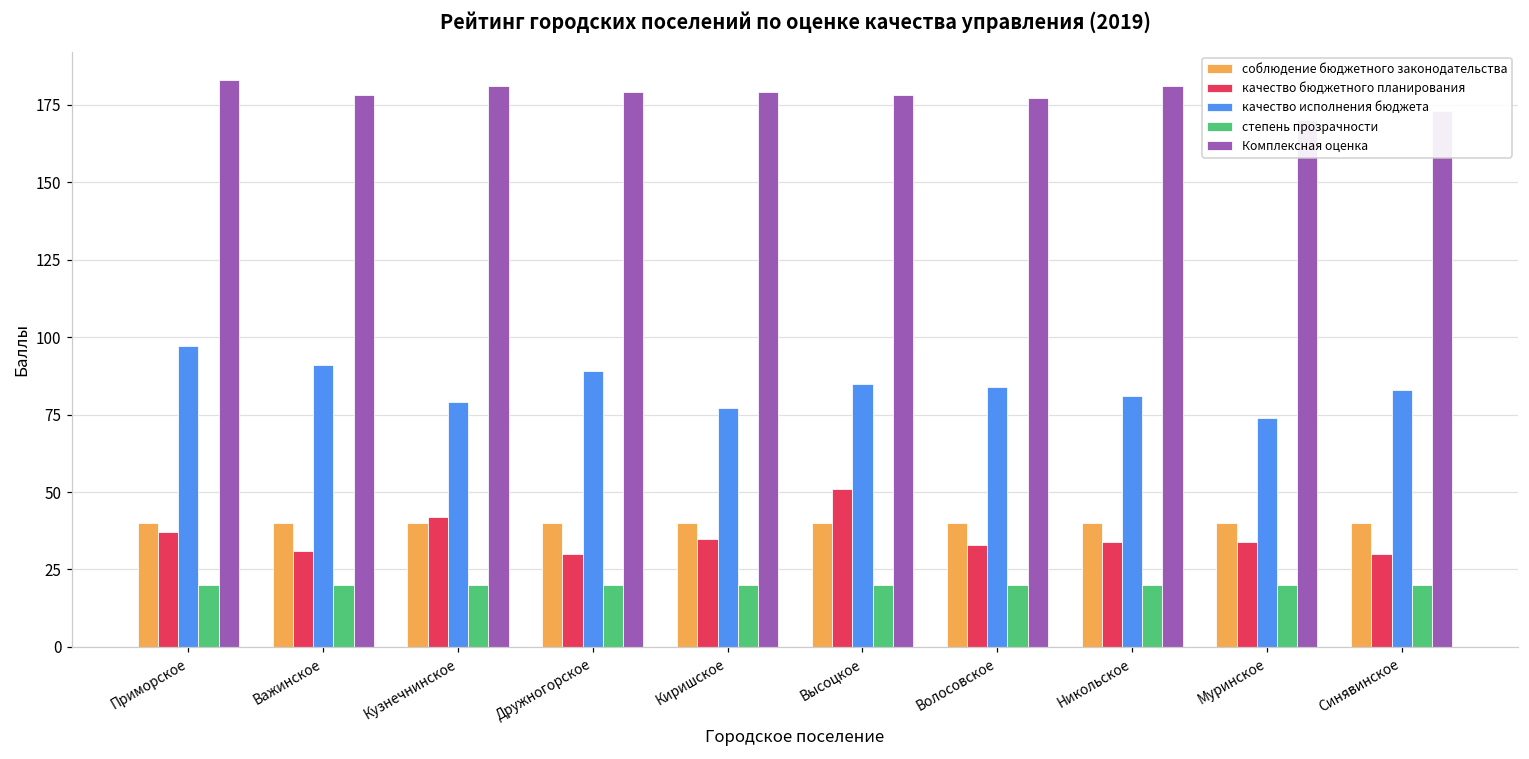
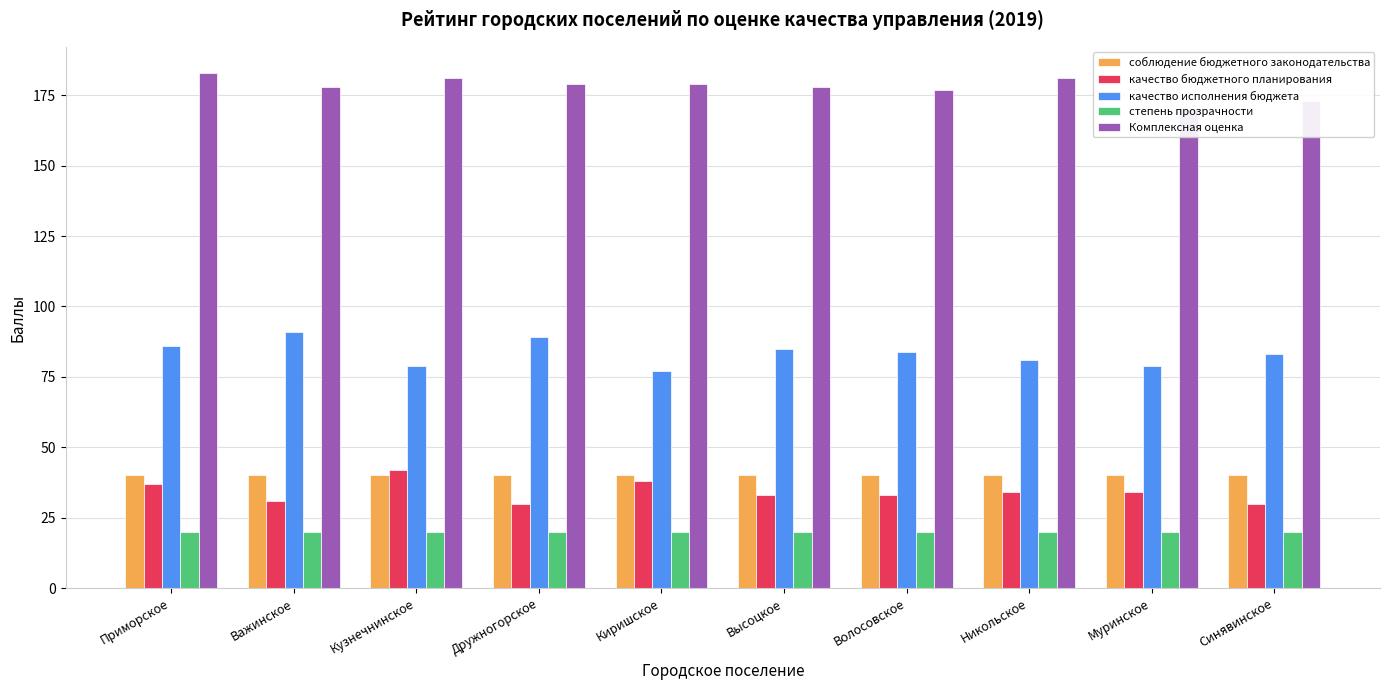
  {
    "соблюдение бюджетного законодательства": {
      "Приморское": 40,
      "Важинское": 40,
      "Кузнечнинское": 40,
      "Дружногорское": 40,
      "Киришское": 40,
      "Высоцкое": 40,
      "Волосовское": 40,
      "Никольское": 40,
      "Муринское": 40,
      "Синявинское": 40
    },
    "качество бюджетного планирования": {
      "Приморское": 37,
      "Важинское": 31,
      "Кузнечнинское": 42,
      "Дружногорское": 30,
-     "Киришское": 35,
-     "Высоцкое": 51,
+     "Киришское": 38,
+     "Высоцкое": 33,
      "Волосовское": 33,
      "Никольское": 34,
      "Муринское": 34,
      "Синявинское": 30
    },
    "качество исполнения бюджета": {
-     "Приморское": 97,
+     "Приморское": 86,
      "Важинское": 91,
      "Кузнечнинское": 79,
      "Дружногорское": 89,
      "Киришское": 77,
      "Высоцкое": 85,
      "Волосовское": 84,
      "Никольское": 81,
-     "Муринское": 74,
+     "Муринское": 79,
      "Синявинское": 83
    },
    "степень прозрачности": {
      "Приморское": 20,
      "Важинское": 20,
      "Кузнечнинское": 20,
      "Дружногорское": 20,
      "Киришское": 20,
      "Высоцкое": 20,
      "Волосовское": 20,
      "Никольское": 20,
      "Муринское": 20,
      "Синявинское": 20
    },
    "Комплексная оценка": {
      "Приморское": 183,
      "Важинское": 178,
      "Кузнечнинское": 181,
      "Дружногорское": 179,
      "Киришское": 179,
      "Высоцкое": 178,
      "Волосовское": 177,
      "Никольское": 181
    }
  }
